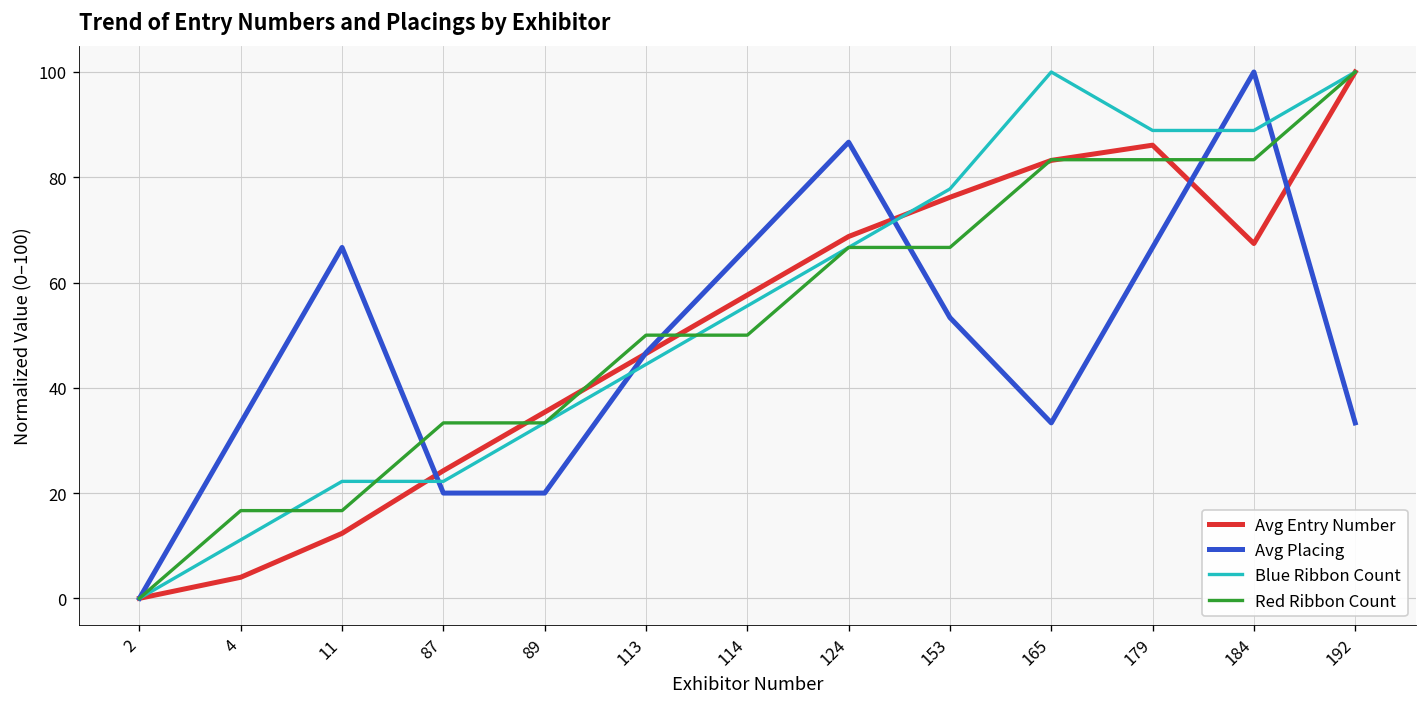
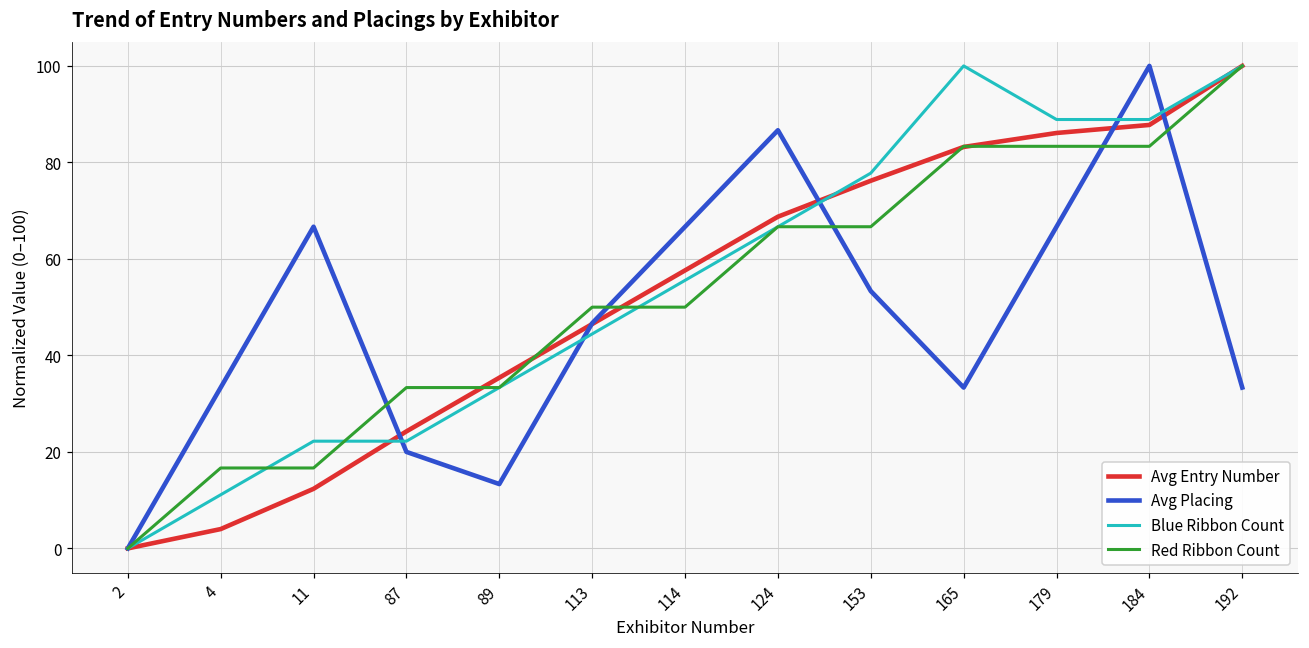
  {
    "Avg Entry Number": {
      "4": 4,
      "11": 12,
      "87": 24,
      "89": 35,
      "114": 58,
      "124": 69,
      "153": 76,
      "179": 86,
-     "184": 67
+     "184": 88
    },
    "Avg Placing": {
      "4": 33,
      "11": 67,
      "87": 20,
-     "89": 20,
+     "89": 13,
      "114": 67,
      "124": 87,
      "153": 53,
      "165": 33,
      "179": 67,
      "184": 100,
      "192": 33
    },
    "Blue Ribbon Count": {
      "4": 11,
      "11": 22,
      "87": 22,
      "113": 44,
      "114": 56,
      "153": 78,
      "165": 100,
      "179": 89,
      "184": 89
    },
    "Red Ribbon Count": {
      "4": 17,
      "11": 17,
      "87": 33,
      "113": 50,
      "114": 50,
      "153": 67,
      "179": 83,
      "184": 83
    }
  }
